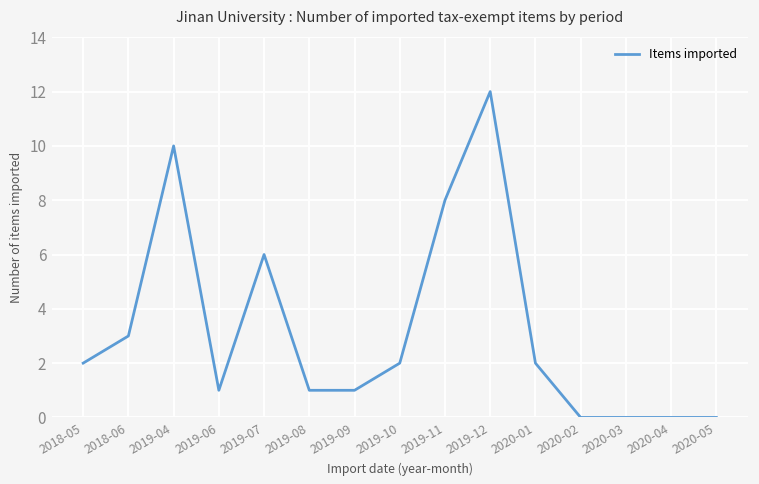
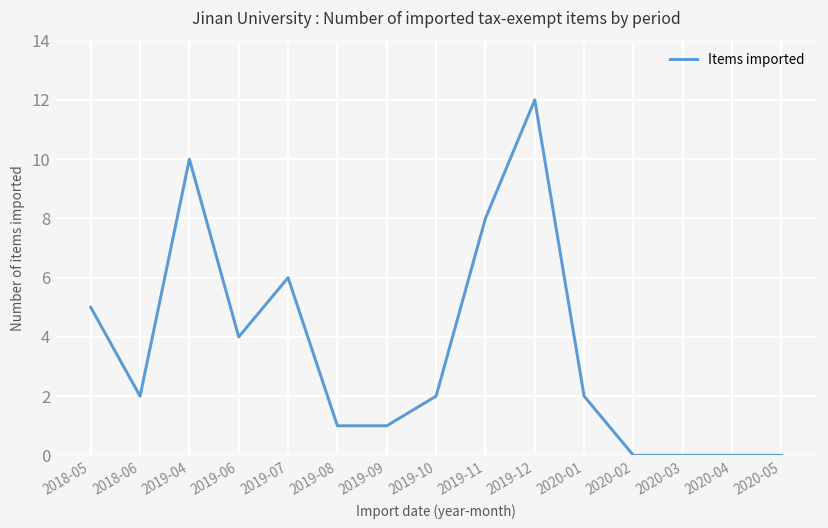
  {
-   "2018-05": 2,
-   "2018-06": 3,
+   "2018-05": 5,
+   "2018-06": 2,
    "2019-04": 10,
-   "2019-06": 1,
+   "2019-06": 4,
    "2019-07": 6,
    "2019-08": 1,
    "2019-09": 1,
    "2019-10": 2,
    "2019-11": 8,
    "2019-12": 12,
    "2020-01": 2,
    "2020-02": 0,
    "2020-03": 0,
    "2020-04": 0,
    "2020-05": 0
  }
